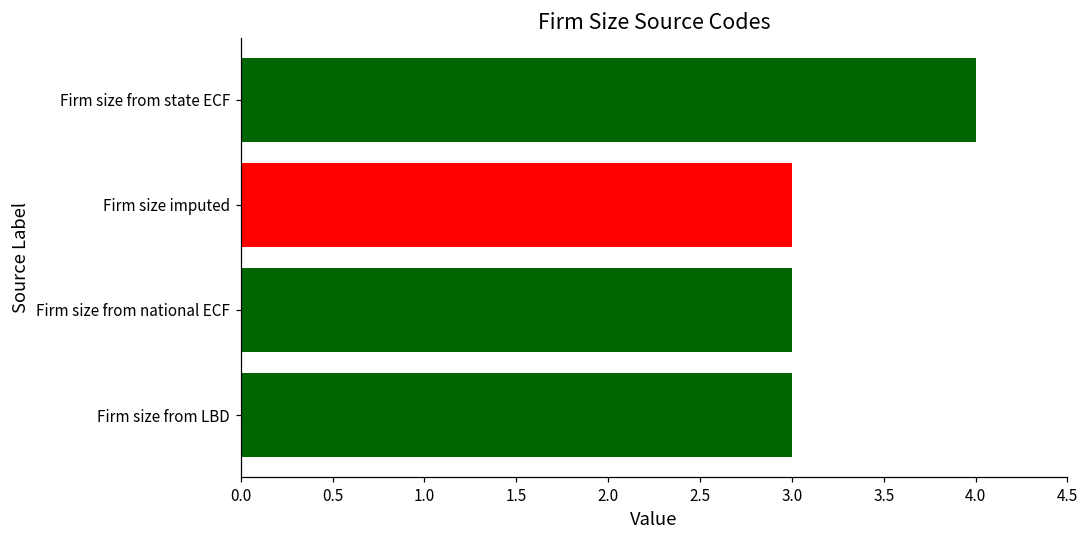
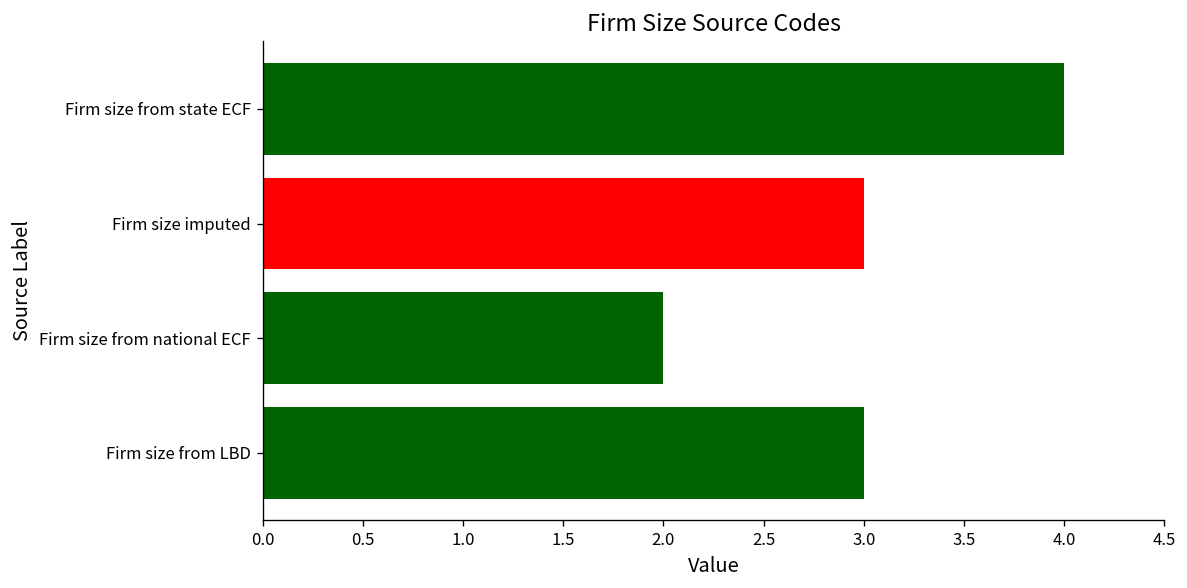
  {
    "Firm size from state ECF": 4,
    "Firm size imputed": 3,
-   "Firm size from national ECF": 3,
+   "Firm size from national ECF": 2,
    "Firm size from LBD": 3
  }
